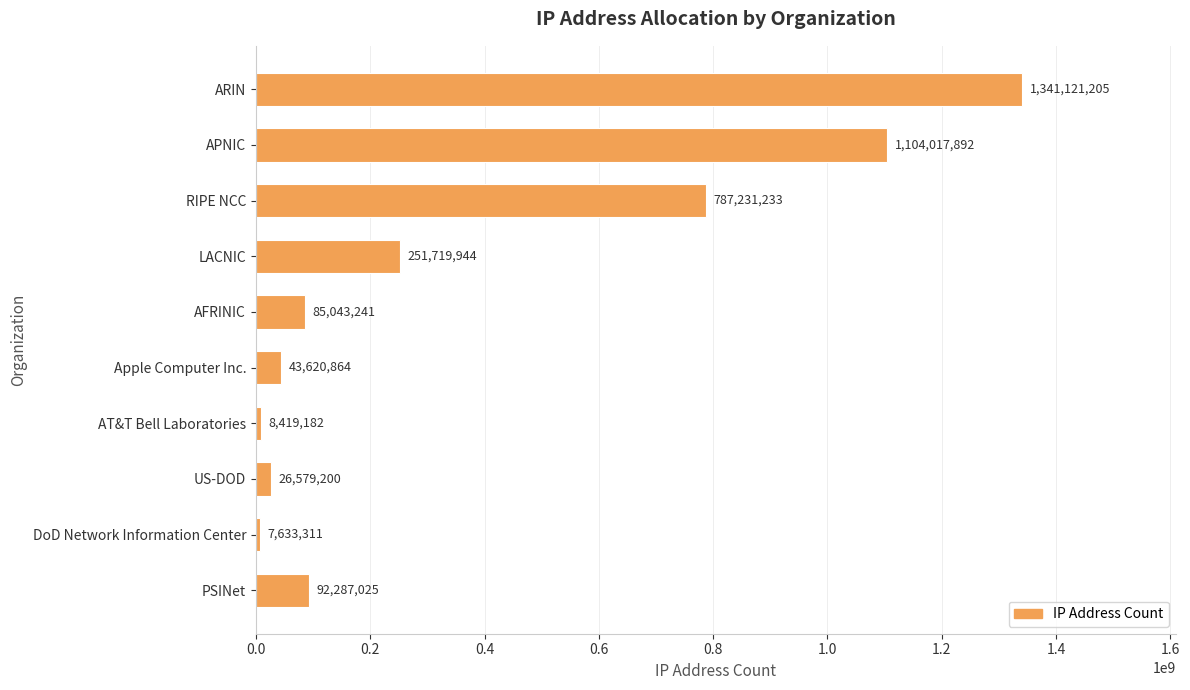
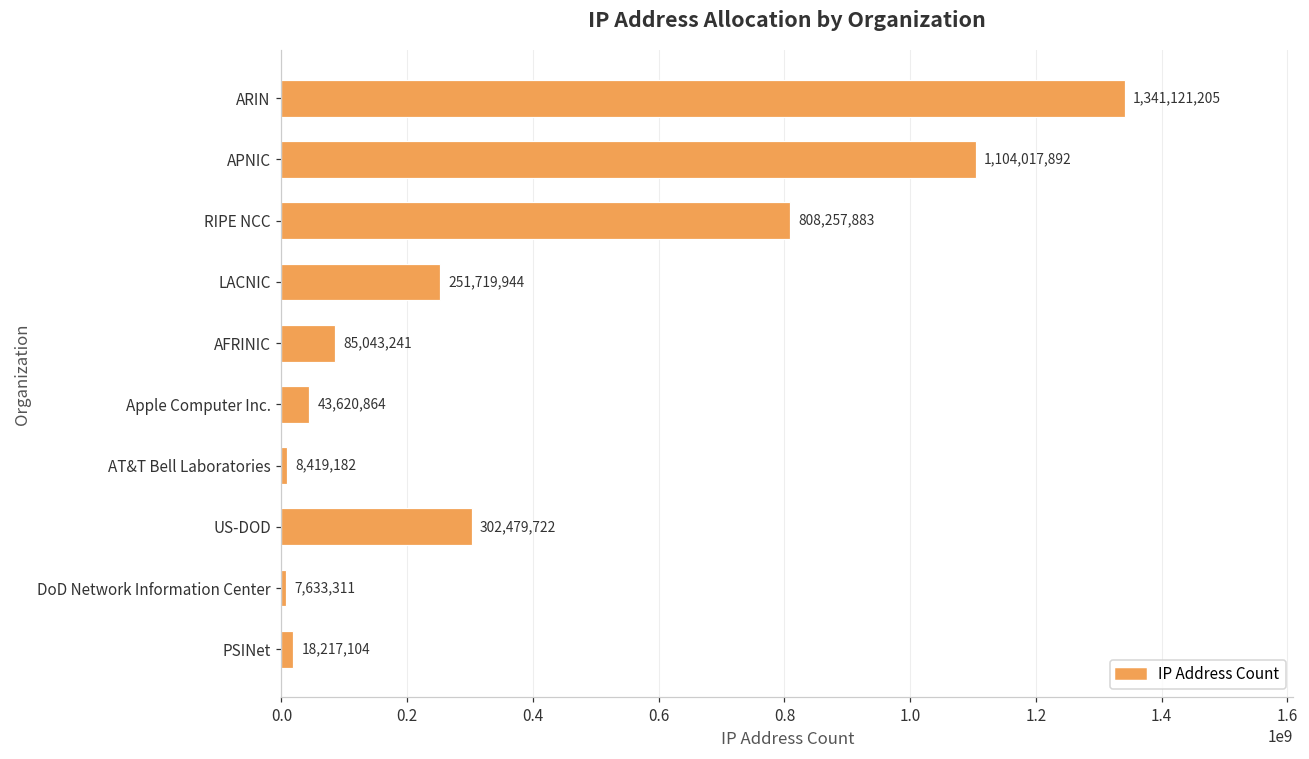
  {
    "ARIN": "1,341,121,205",
    "APNIC": "1,104,017,892",
-   "RIPE NCC": "787,231,233",
+   "RIPE NCC": "808,257,883",
    "LACNIC": "251,719,944",
    "AFRINIC": "85,043,241",
    "Apple Computer Inc.": "43,620,864",
    "AT&T Bell Laboratories": "8,419,182",
-   "US-DOD": "26,579,200",
+   "US-DOD": "302,479,722",
    "DoD Network Information Center": "7,633,311",
-   "PSINet": "92,287,025"
+   "PSINet": "18,217,104"
  }
